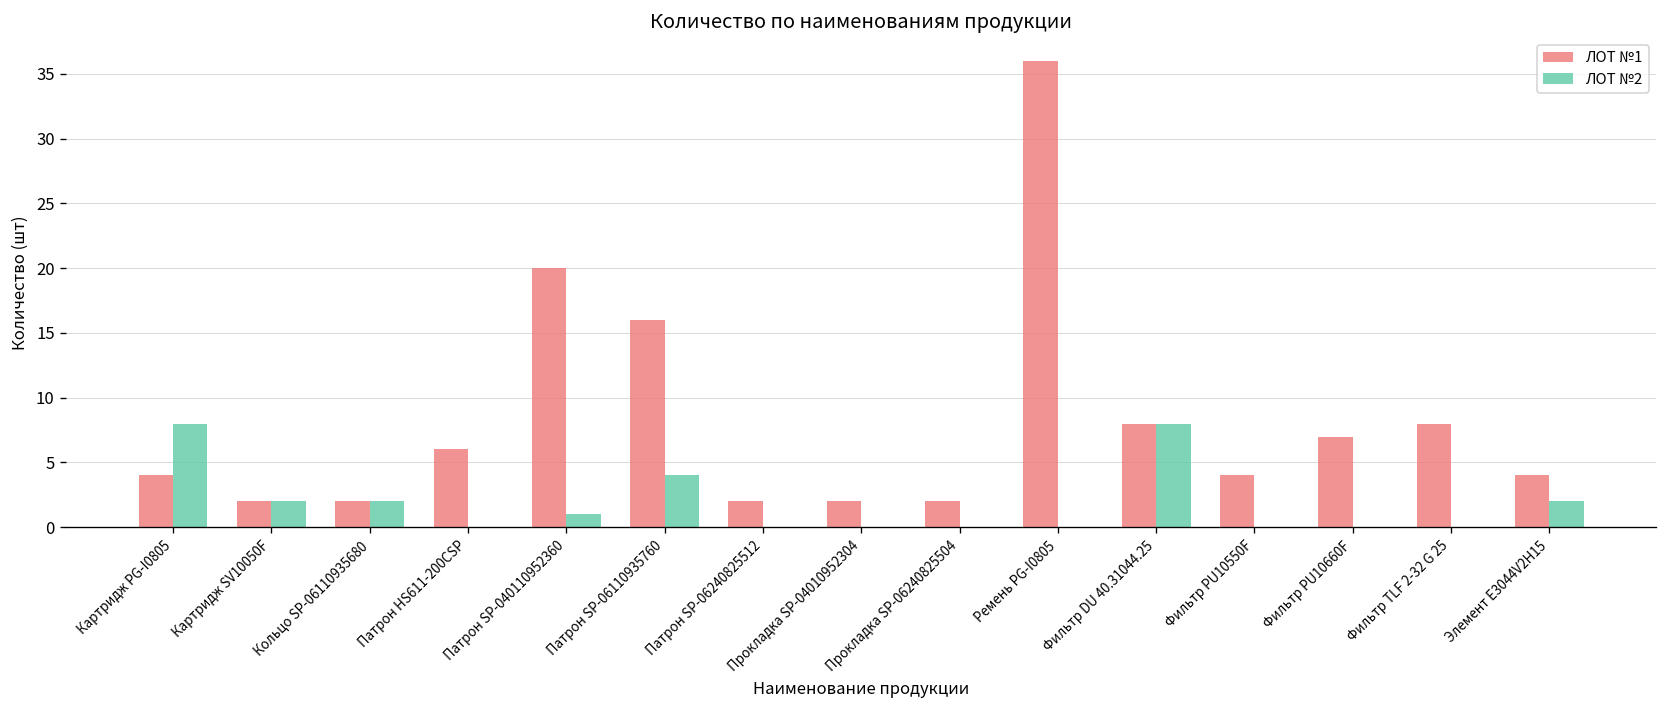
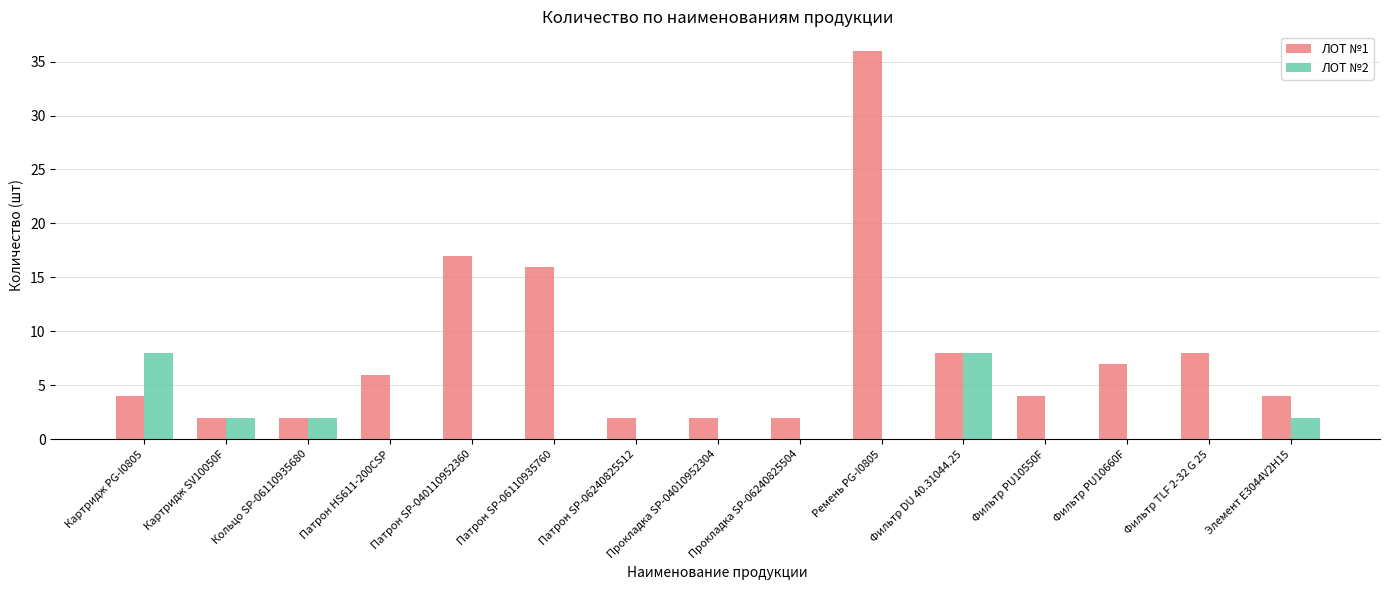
  {
    "ЛОТ №1": {
      "Картридж PG-I0805": 4,
      "Картридж SV10050F": 2,
      "Кольцо SP-06110935680": 2,
      "Патрон HS611-200CSP": 6,
-     "Патрон SP-040110952360": 20,
+     "Патрон SP-040110952360": 17,
      "Патрон SP-06110935760": 16,
      "Патрон SP-06240825512": 2,
      "Прокладка SP-04010952304": 2,
      "Прокладка SP-06240825504": 2,
      "Ремень PG-I0805": 36,
      "Фильтр DU 40.31044.25": 8,
      "Фильтр PU10550F": 4,
      "Фильтр PU10660F": 7,
      "Фильтр TLF 2-32 G 25": 8,
      "Элемент E3044V2H15": 4
    },
    "ЛОТ №2": {
      "Картридж PG-I0805": 8,
      "Картридж SV10050F": 2,
      "Кольцо SP-06110935680": 2,
      "Патрон HS611-200CSP": 0,
-     "Патрон SP-040110952360": 1,
-     "Патрон SP-06110935760": 4,
+     "Патрон SP-040110952360": 0,
+     "Патрон SP-06110935760": 0,
      "Патрон SP-06240825512": 0,
      "Прокладка SP-04010952304": 0,
      "Прокладка SP-06240825504": 0,
      "Ремень PG-I0805": 0,
      "Фильтр DU 40.31044.25": 8,
      "Фильтр PU10550F": 0,
      "Фильтр PU10660F": 0,
      "Фильтр TLF 2-32 G 25": 0,
      "Элемент E3044V2H15": 2
    }
  }
